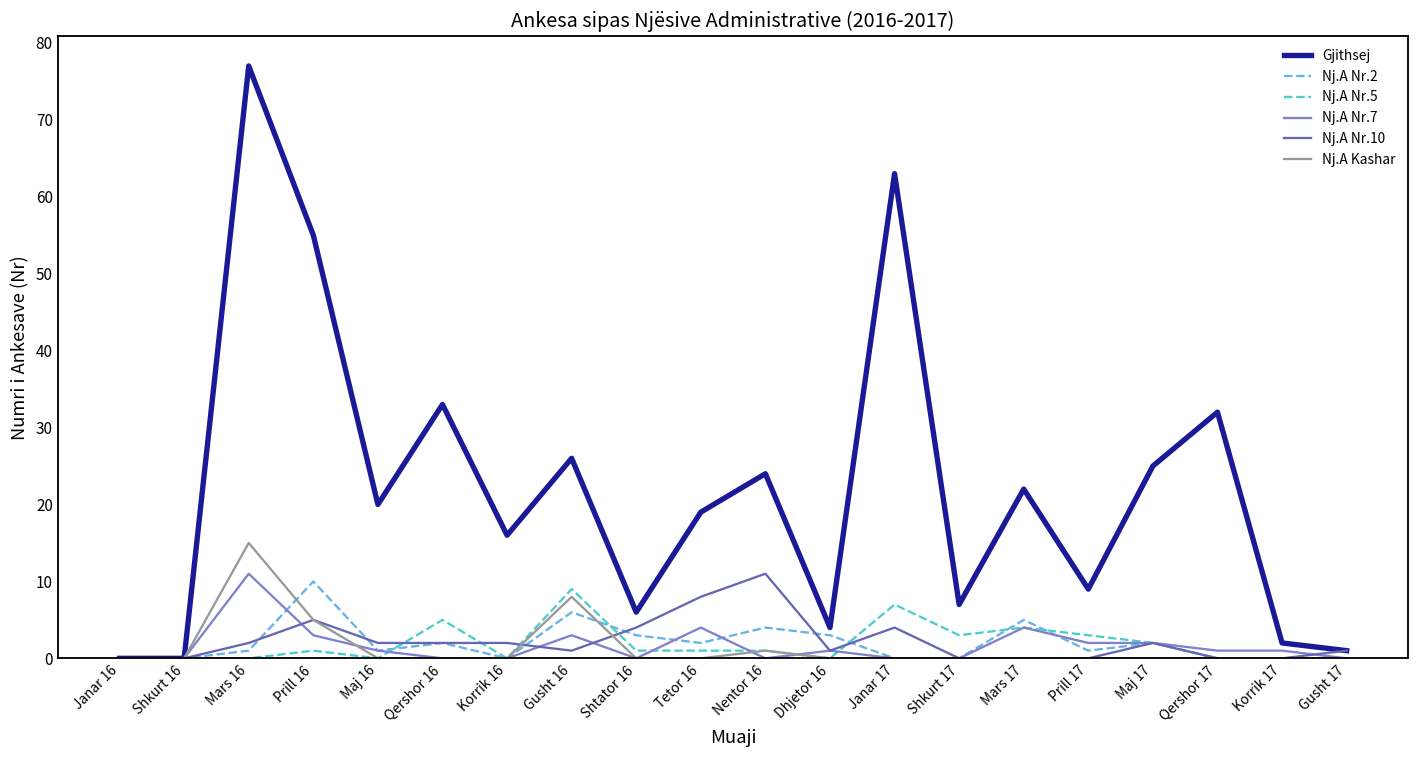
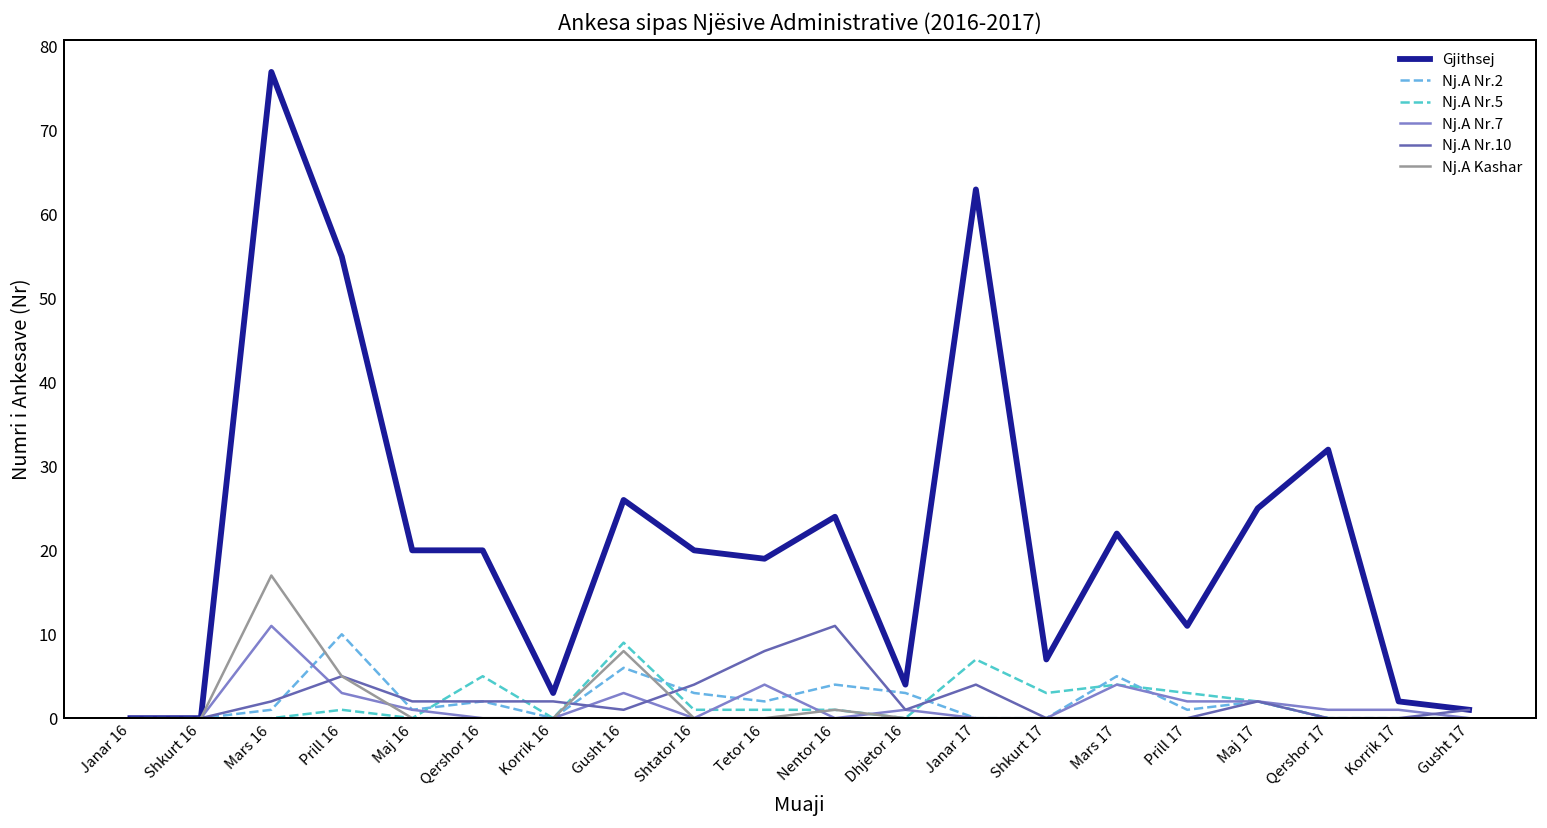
  {
    "Gjithsej": {
      "Mars 16": 77,
      "Prill 16": 55,
      "Maj 16": 20,
-     "Qershor 16": 33,
-     "Korrik 16": 16,
+     "Qershor 16": 20,
+     "Korrik 16": 3,
      "Gusht 16": 26,
-     "Shtator 16": 6,
+     "Shtator 16": 20,
      "Tetor 16": 19,
      "Nentor 16": 24,
      "Dhjetor 16": 4,
      "Janar 17": 63,
      "Shkurt 17": 7,
      "Mars 17": 22,
-     "Prill 17": 9,
+     "Prill 17": 11,
      "Maj 17": 25,
      "Qershor 17": 32,
      "Korrik 17": 2
    },
    "Nj.A Kashar": {
-     "Mars 16": 15,
+     "Mars 16": 17,
      "Gusht 16": 8,
      "Tetor 16": 0,
      "Maj 17": 0
    }
  }
